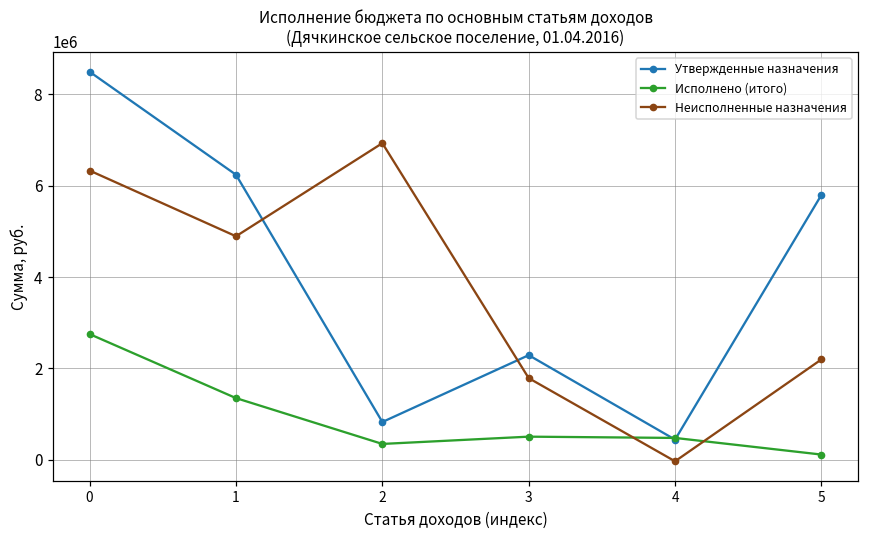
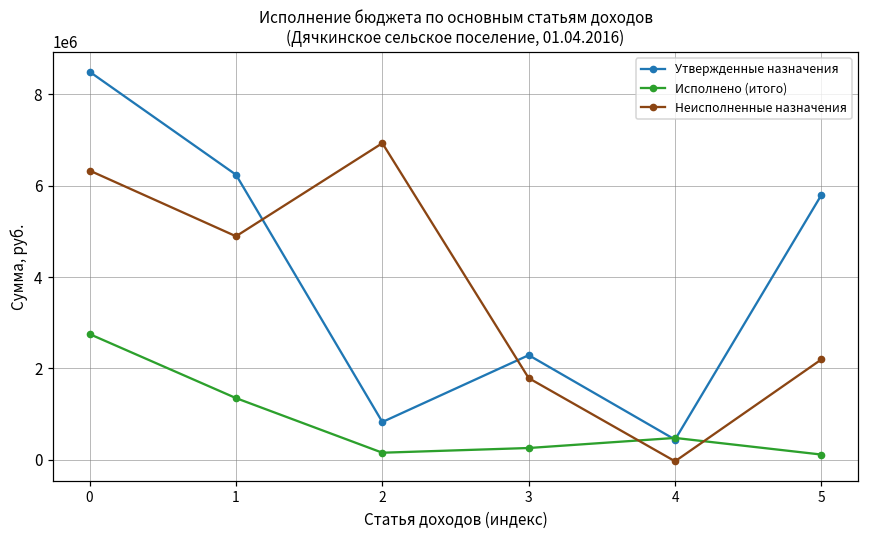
  {
    "Утвержденные назначения": {
      "0": 8500000,
      "1": 6200000,
      "2": 800000,
      "3": 2300000,
      "5": 5800000
    },
    "Исполнено (итого)": {
      "0": 2700000,
      "1": 1300000,
-     "2": 300000,
-     "3": 500000,
+     "2": 200000,
+     "3": 300000,
      "5": 100000
    },
    "Неисполненные назначения": {
      "0": 6300000,
      "1": 4900000,
      "2": 6900000,
      "3": 1800000,
      "4": 0,
      "5": 2200000
    }
  }
